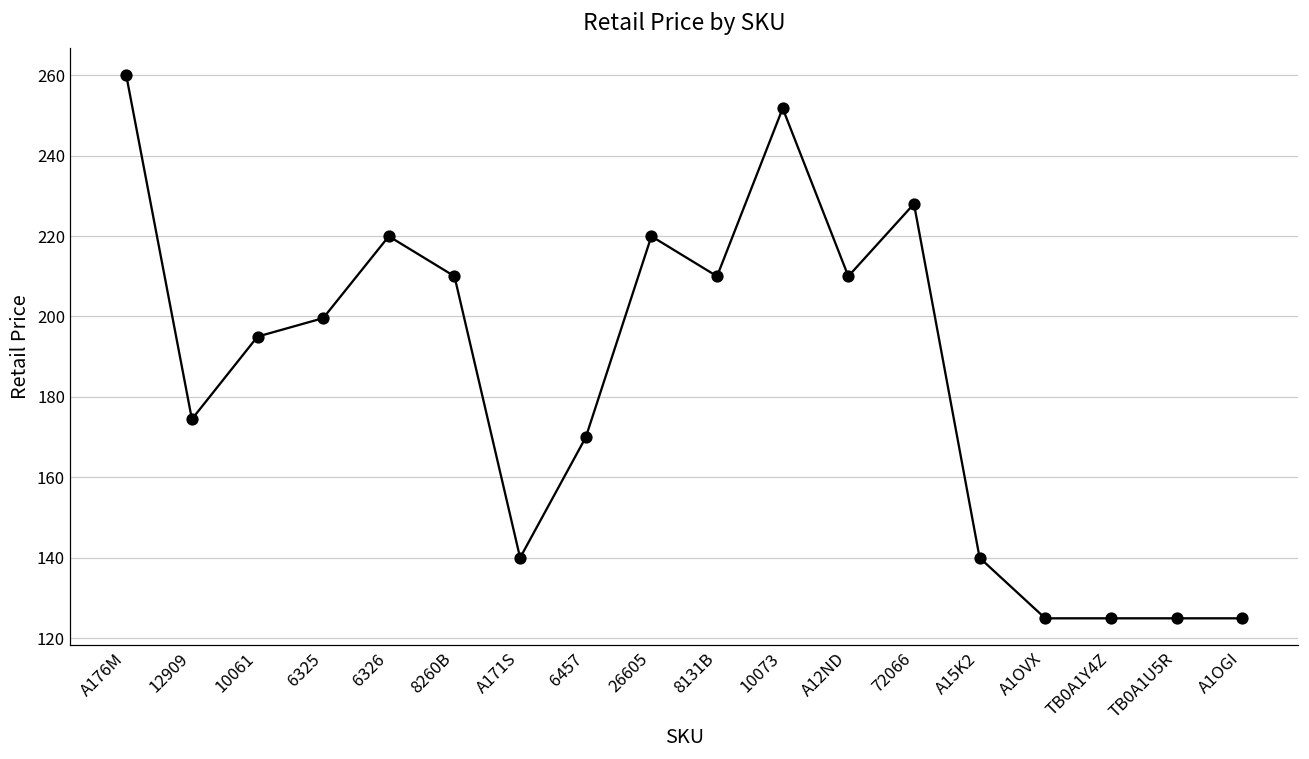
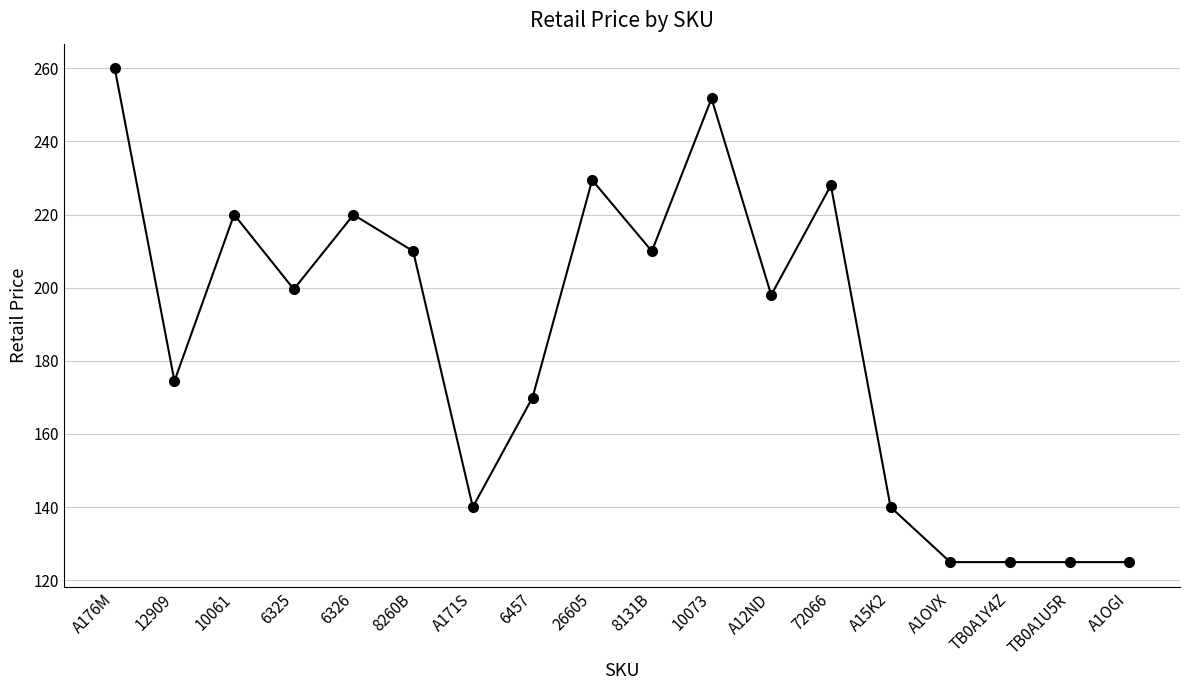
  {
    "A176M": 260,
    "12909": 174,
-   "10061": 195,
+   "10061": 220,
    "6325": 200,
    "6326": 220,
    "8260B": 210,
    "A171S": 140,
    "6457": 170,
-   "26605": 220,
+   "26605": 229,
    "8131B": 210,
    "10073": 252,
-   "A12ND": 210,
+   "A12ND": 198,
    "72066": 228,
    "A15K2": 140,
    "A1OVX": 125,
    "TB0A1Y4Z": 125,
    "TB0A1U5R": 125,
    "A1OGI": 125
  }
